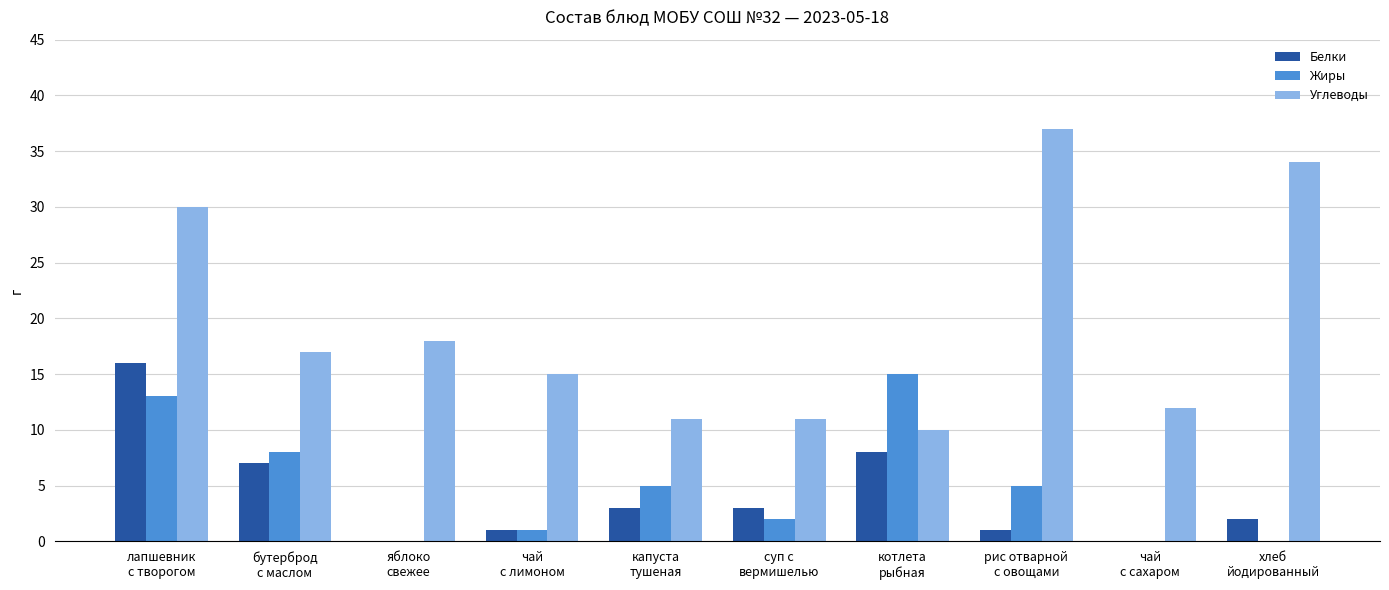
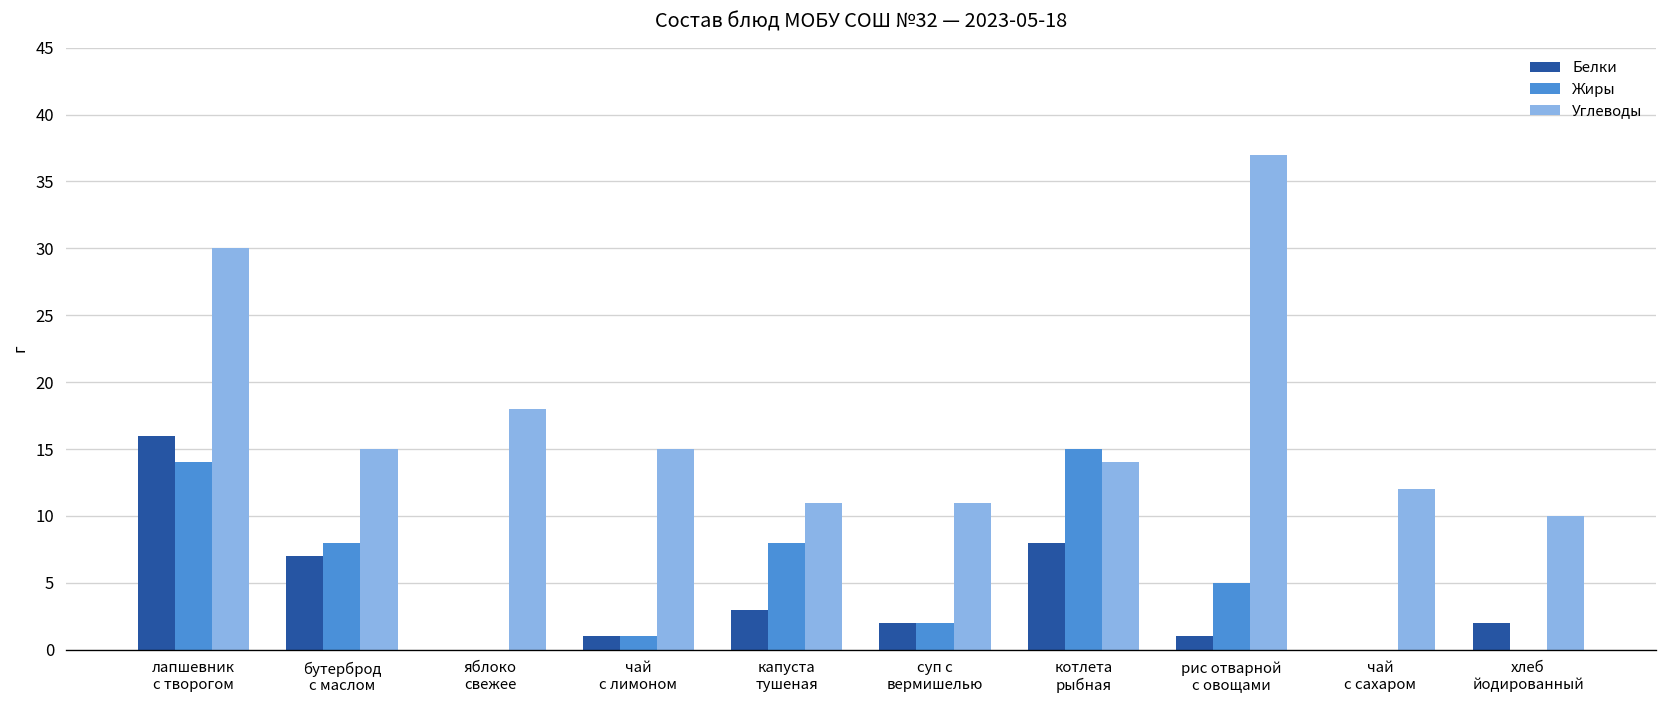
  {
    "Белки": {
      "лапшевник с творогом": 16,
      "бутерброд с маслом": 7,
      "яблоко свежее": 0,
      "чай с лимоном": 1,
      "капуста тушеная": 3,
-     "суп с вермишелью": 3,
+     "суп с вермишелью": 2,
      "котлета рыбная": 8,
      "рис отварной с овощами": 1,
      "чай с сахаром": 0,
      "хлеб йодированный": 2
    },
    "Жиры": {
-     "лапшевник с творогом": 13,
+     "лапшевник с творогом": 14,
      "бутерброд с маслом": 8,
      "яблоко свежее": 0,
      "чай с лимоном": 1,
-     "капуста тушеная": 5,
+     "капуста тушеная": 8,
      "суп с вермишелью": 2,
      "котлета рыбная": 15,
      "рис отварной с овощами": 5,
      "чай с сахаром": 0,
      "хлеб йодированный": 0
    },
    "Углеводы": {
      "лапшевник с творогом": 30,
-     "бутерброд с маслом": 17,
+     "бутерброд с маслом": 15,
      "яблоко свежее": 18,
      "чай с лимоном": 15,
      "капуста тушеная": 11,
      "суп с вермишелью": 11,
-     "котлета рыбная": 10,
+     "котлета рыбная": 14,
      "рис отварной с овощами": 37,
      "чай с сахаром": 12,
-     "хлеб йодированный": 34
+     "хлеб йодированный": 10
    }
  }
